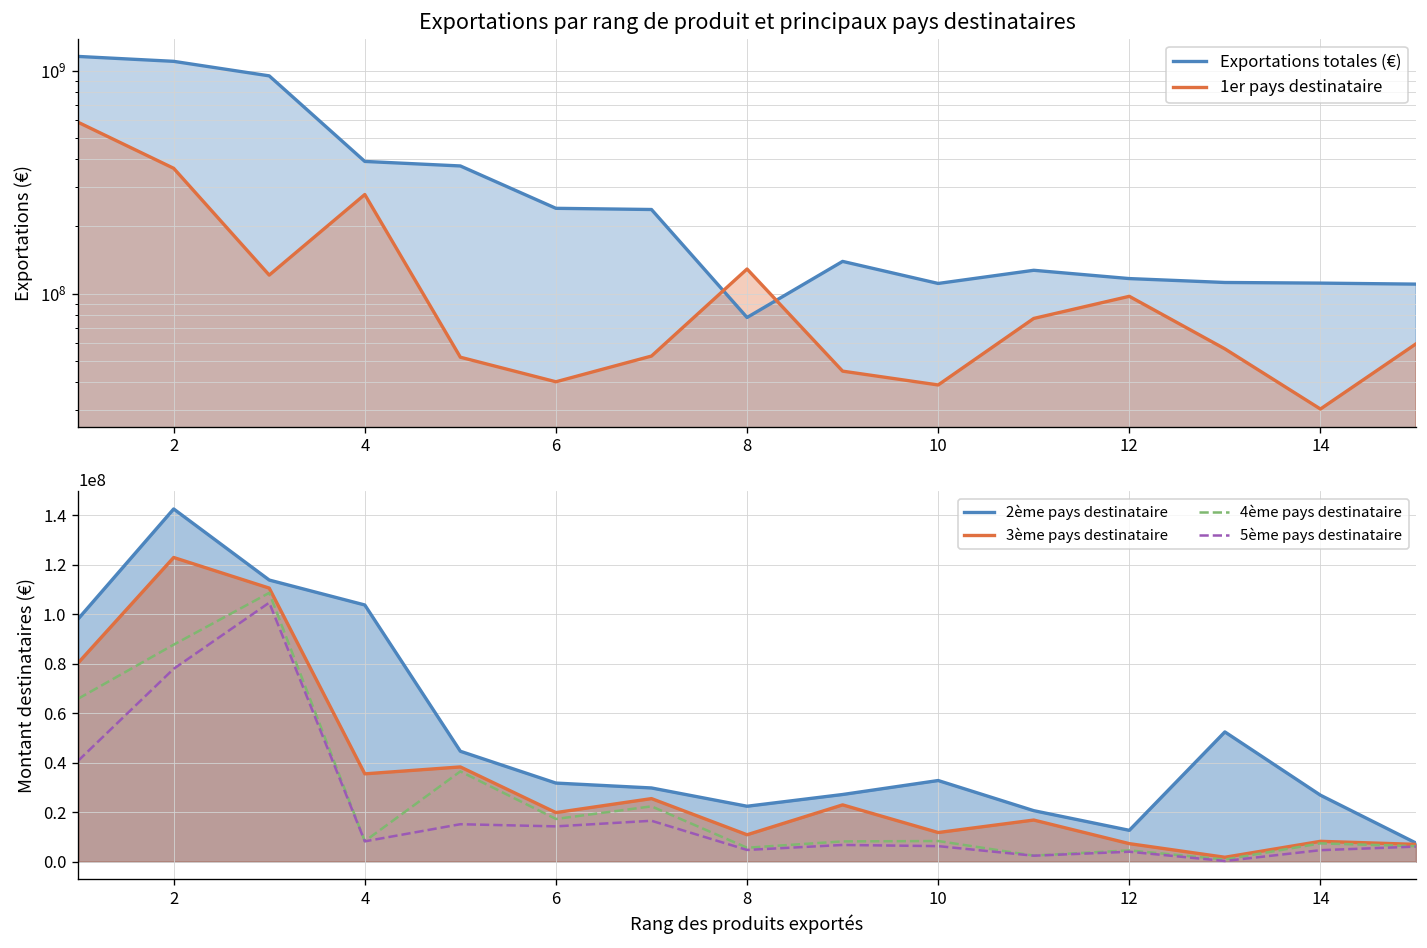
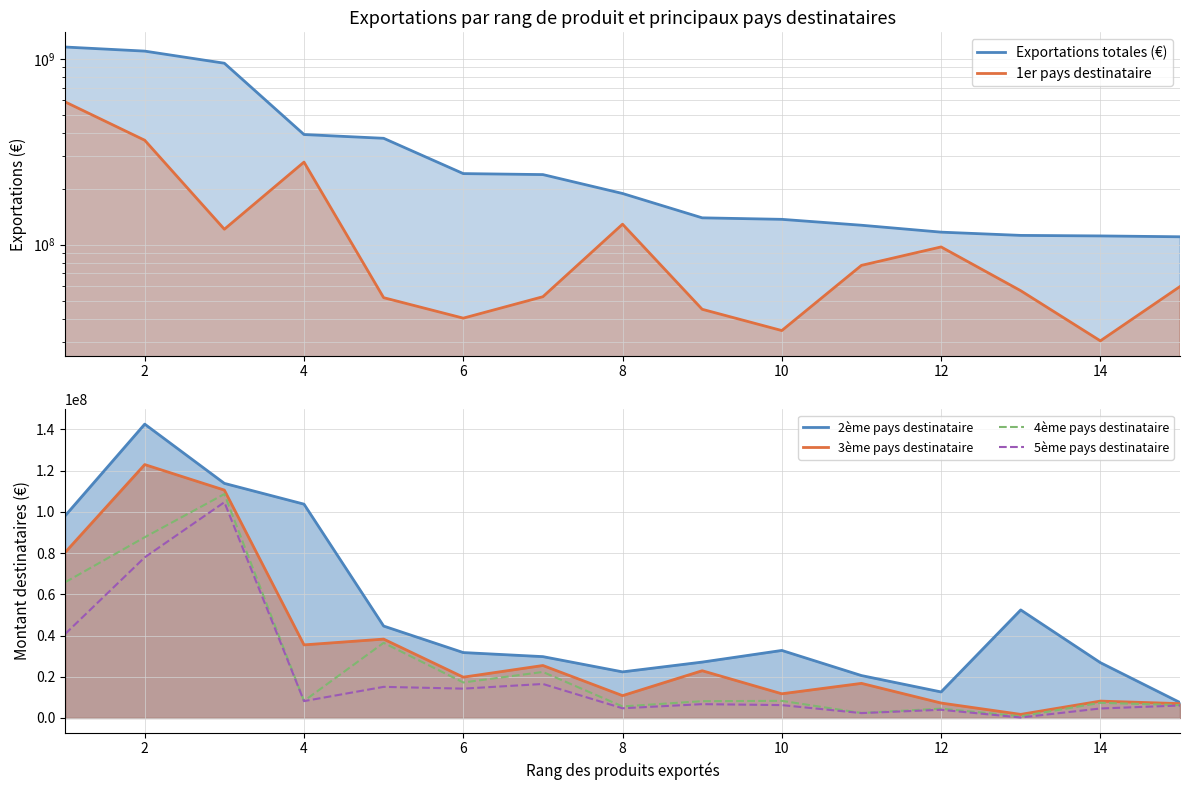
  {
    "Exportations par rang de produit et principaux pays destinataires": {
      "Exportations totales (€)": {
        "2": 1100000000,
        "4": 390000000,
        "6": 240000000,
-       "8": 78000000,
-       "10": 110000000,
+       "8": 190000000,
+       "10": 140000000,
        "12": 120000000,
        "14": 110000000
      },
      "1er pays destinataire": {
        "2": 360000000,
        "4": 280000000,
        "6": 40000000,
        "8": 130000000,
-       "10": 39000000,
+       "10": 34000000,
        "12": 100000000,
        "14": 30000000
      }
    }
  }
